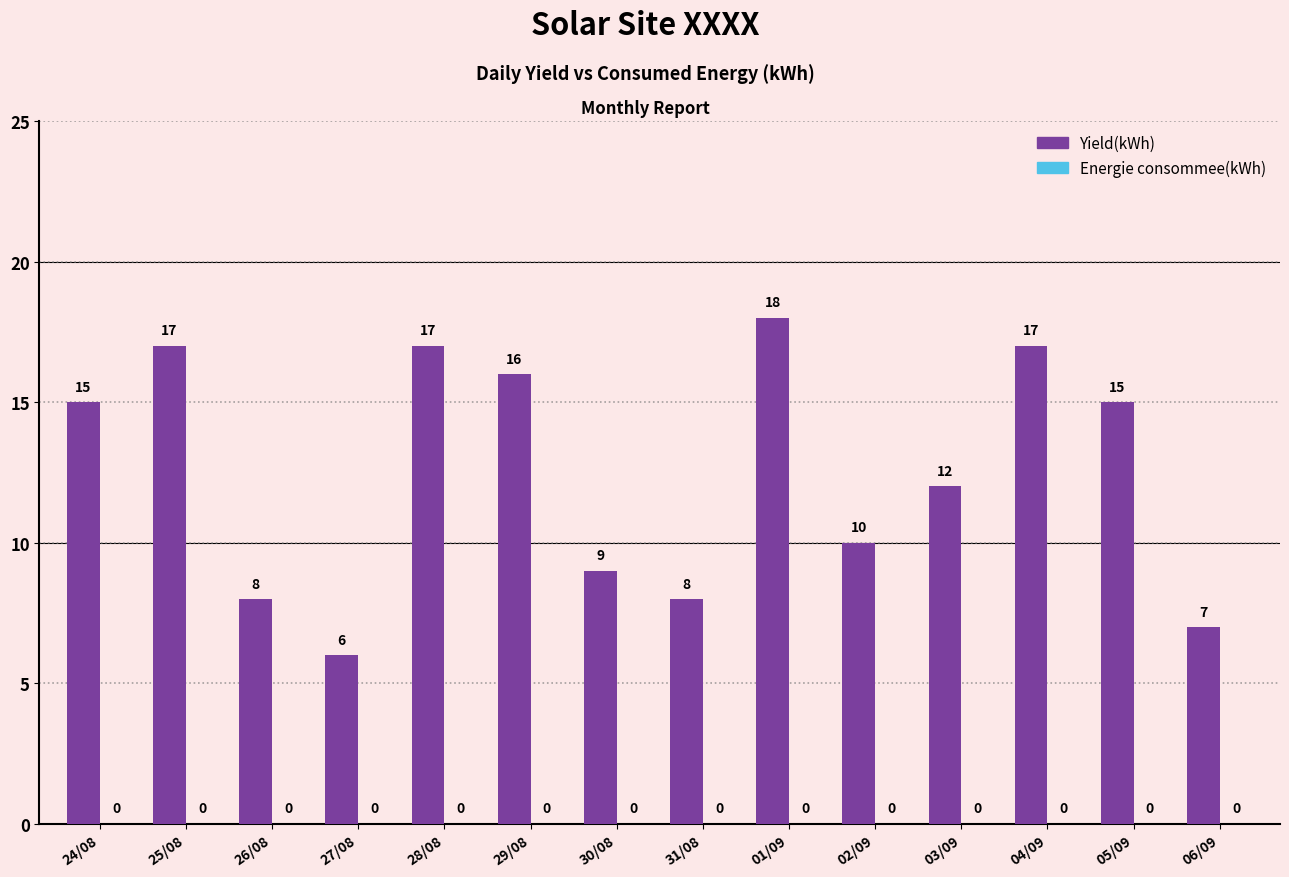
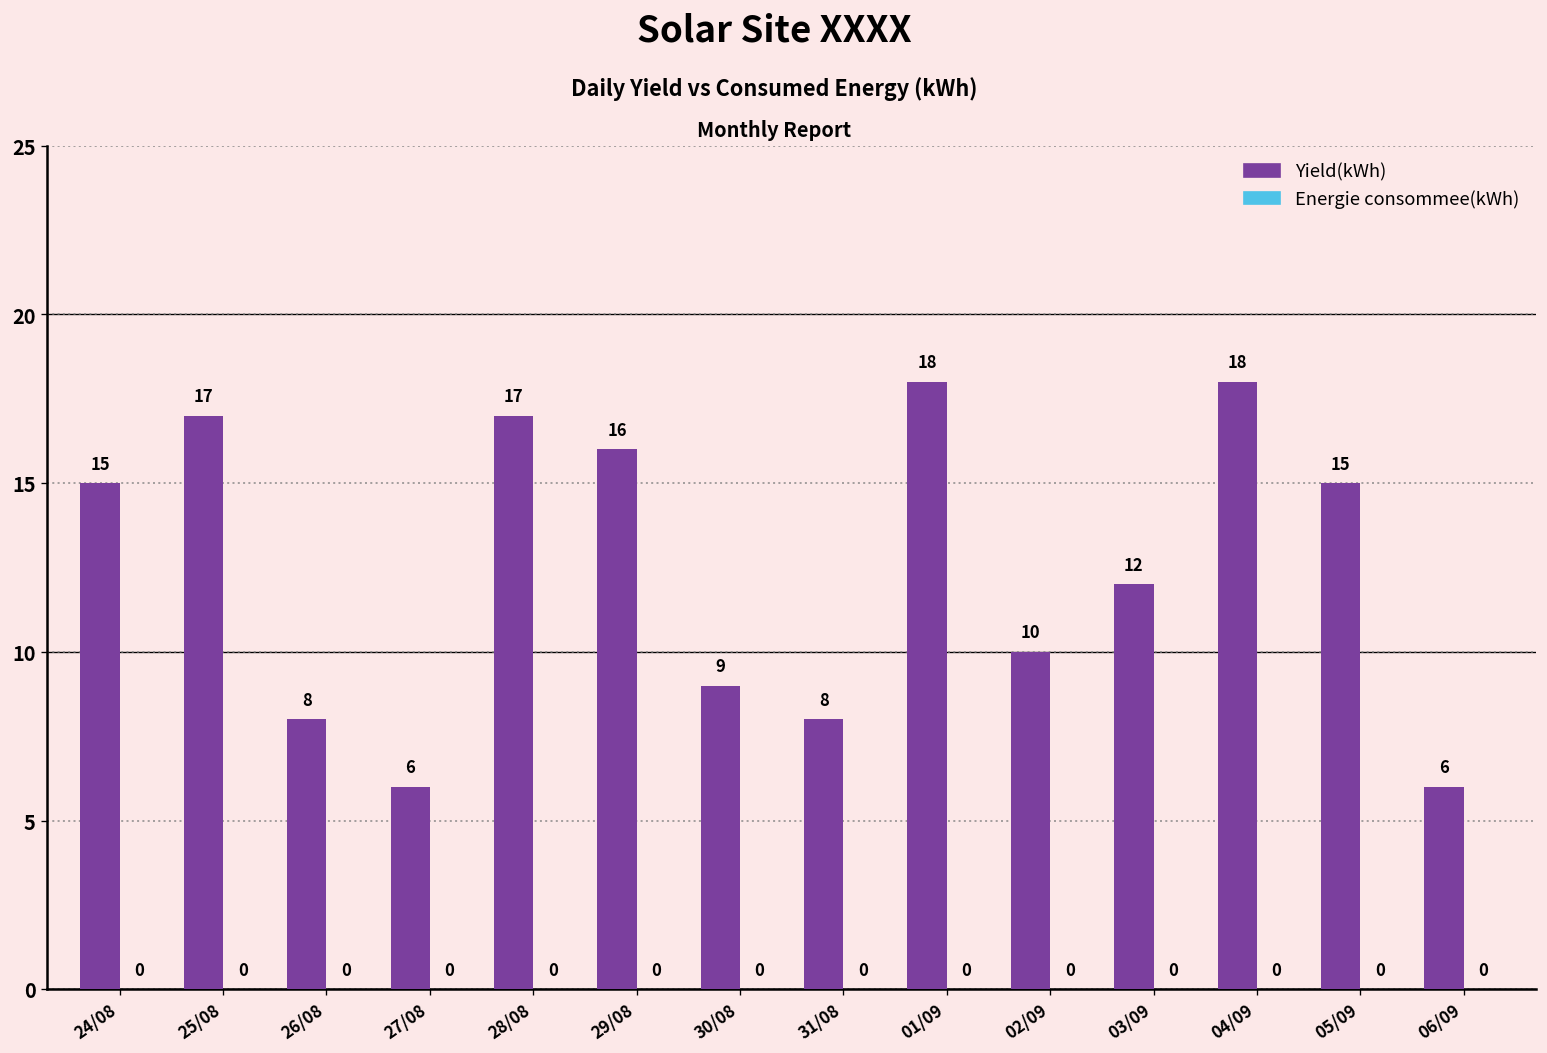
  {
    "Yield(kWh)": {
      "24/08": 15,
      "25/08": 17,
      "26/08": 8,
      "27/08": 6,
      "28/08": 17,
      "29/08": 16,
      "30/08": 9,
      "31/08": 8,
      "01/09": 18,
      "02/09": 10,
      "03/09": 12,
-     "04/09": 17,
+     "04/09": 18,
      "05/09": 15,
-     "06/09": 7
+     "06/09": 6
    },
    "Energie consommee(kWh)": {
      "24/08": 0,
      "25/08": 0,
      "26/08": 0,
      "27/08": 0,
      "28/08": 0,
      "29/08": 0,
      "30/08": 0,
      "31/08": 0,
      "01/09": 0,
      "02/09": 0,
      "03/09": 0,
      "04/09": 0,
      "05/09": 0,
      "06/09": 0
    }
  }
